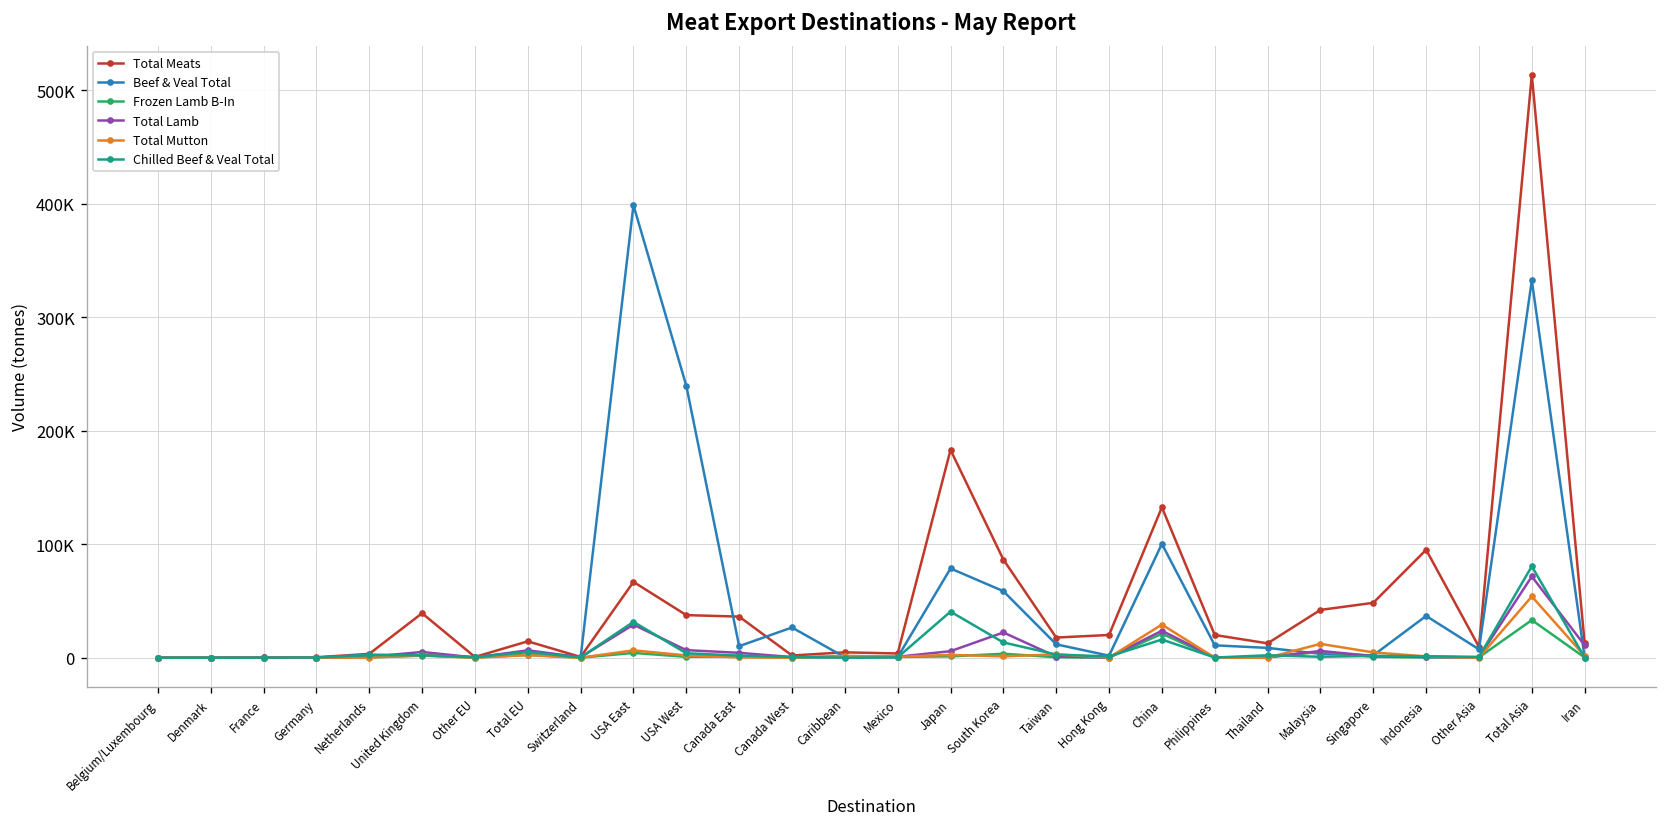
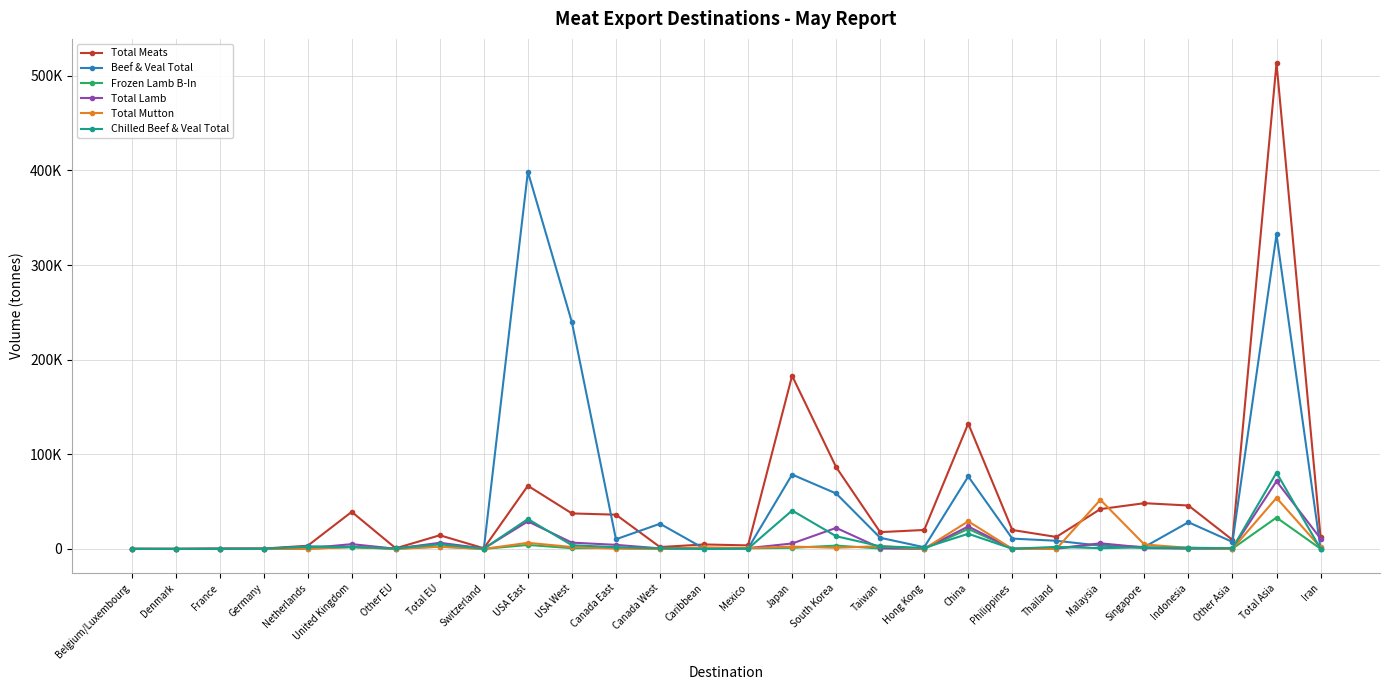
  {
    "Total Meats": {
      "United Kingdom": 40000,
      "Total EU": 10000,
      "USA East": 70000,
      "USA West": 40000,
      "Canada East": 40000,
      "Caribbean": 0,
      "Mexico": 0,
      "Japan": 180000,
      "South Korea": 90000,
      "Taiwan": 20000,
      "Hong Kong": 20000,
      "China": 130000,
      "Philippines": 20000,
      "Thailand": 10000,
      "Malaysia": 40000,
      "Singapore": 50000,
-     "Indonesia": 100000,
+     "Indonesia": 50000,
      "Total Asia": 510000
    },
    "Beef & Veal Total": {
      "USA East": 400000,
      "USA West": 240000,
      "Canada East": 10000,
      "Canada West": 30000,
      "Japan": 80000,
      "South Korea": 60000,
      "Taiwan": 10000,
-     "China": 100000,
+     "China": 80000,
      "Philippines": 10000,
      "Thailand": 10000,
-     "Indonesia": 40000,
+     "Indonesia": 30000,
      "Total Asia": 330000
    },
    "Total Lamb": {
      "United Kingdom": 10000,
      "USA West": 10000,
      "Japan": 10000,
      "South Korea": 20000,
      "Total Asia": 70000
    },
    "Total Mutton": {
      "China": 30000,
-     "Malaysia": 10000,
+     "Malaysia": 50000,
      "Total Asia": 50000
    }
  }
